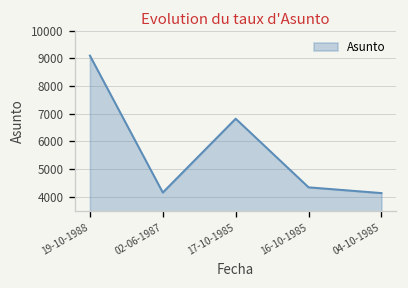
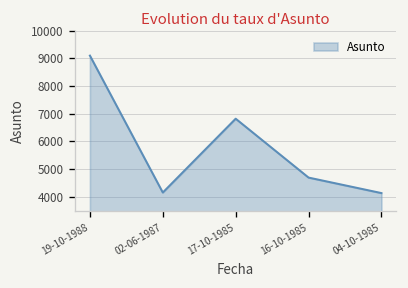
  {
    "19-10-1988": 9100,
    "02-06-1987": 4200,
    "17-10-1985": 6800,
-   "16-10-1985": 4300,
+   "16-10-1985": 4700,
    "04-10-1985": 4100
  }
